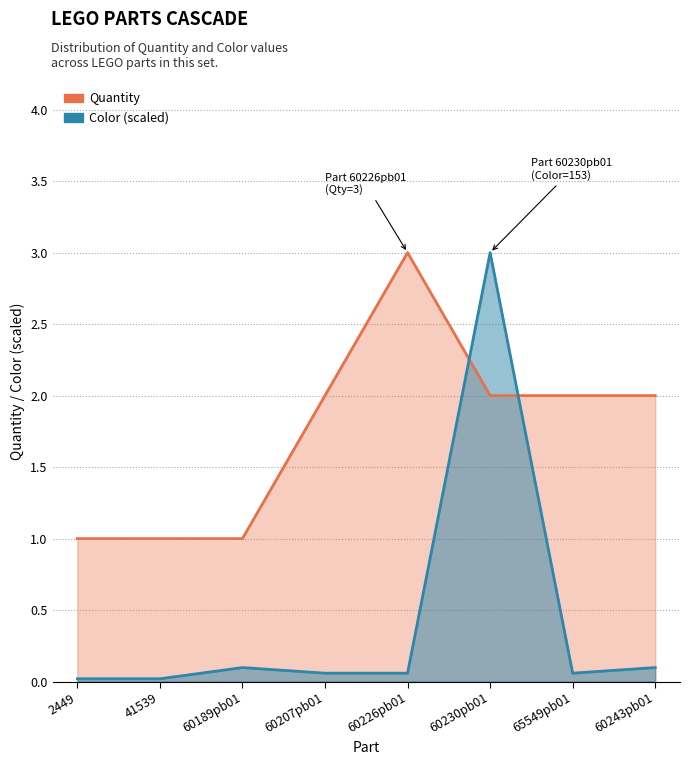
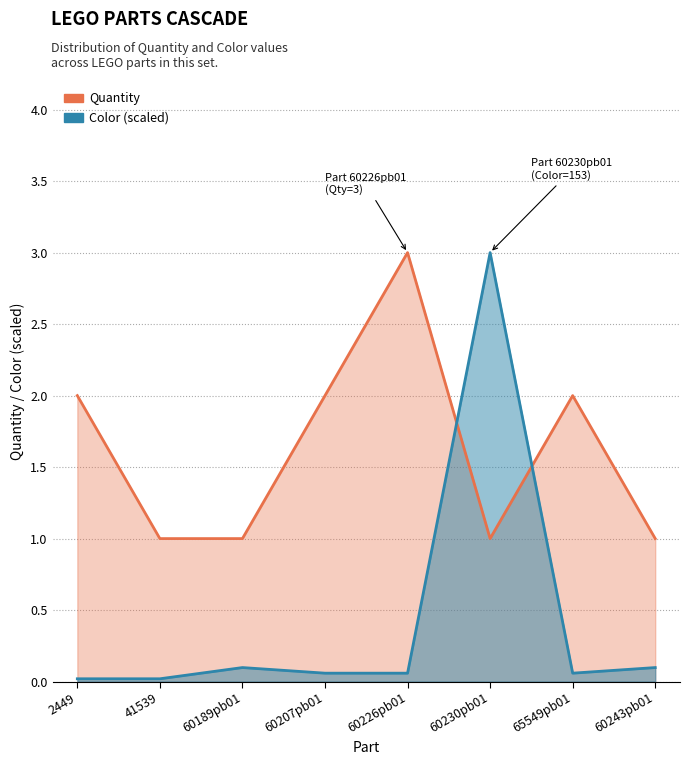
  {
    "Quantity": {
-     "2449": 1,
+     "2449": 2,
      "41539": 1,
      "60189pb01": 1,
      "60207pb01": 2,
-     "60230pb01": 2,
+     "60230pb01": 1,
      "65549pb01": 2,
-     "60243pb01": 2
+     "60243pb01": 1
    },
    "Color (scaled)": {
      "2449": 0.02,
      "41539": 0.02,
      "60189pb01": 0.10,
      "60207pb01": 0.06,
      "60226pb01": 0.06,
      "65549pb01": 0.06,
      "60243pb01": 0.10
    }
  }
